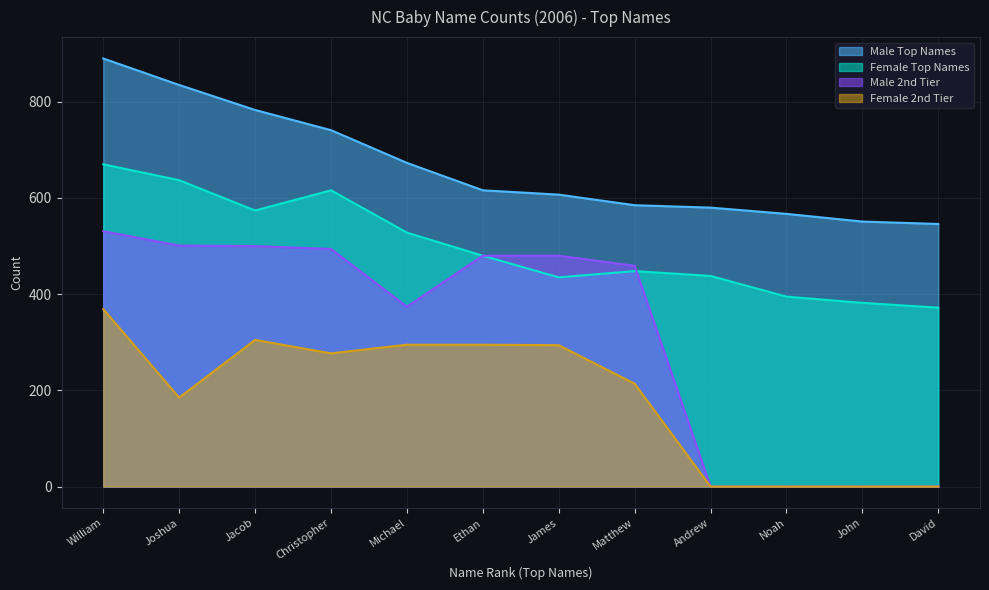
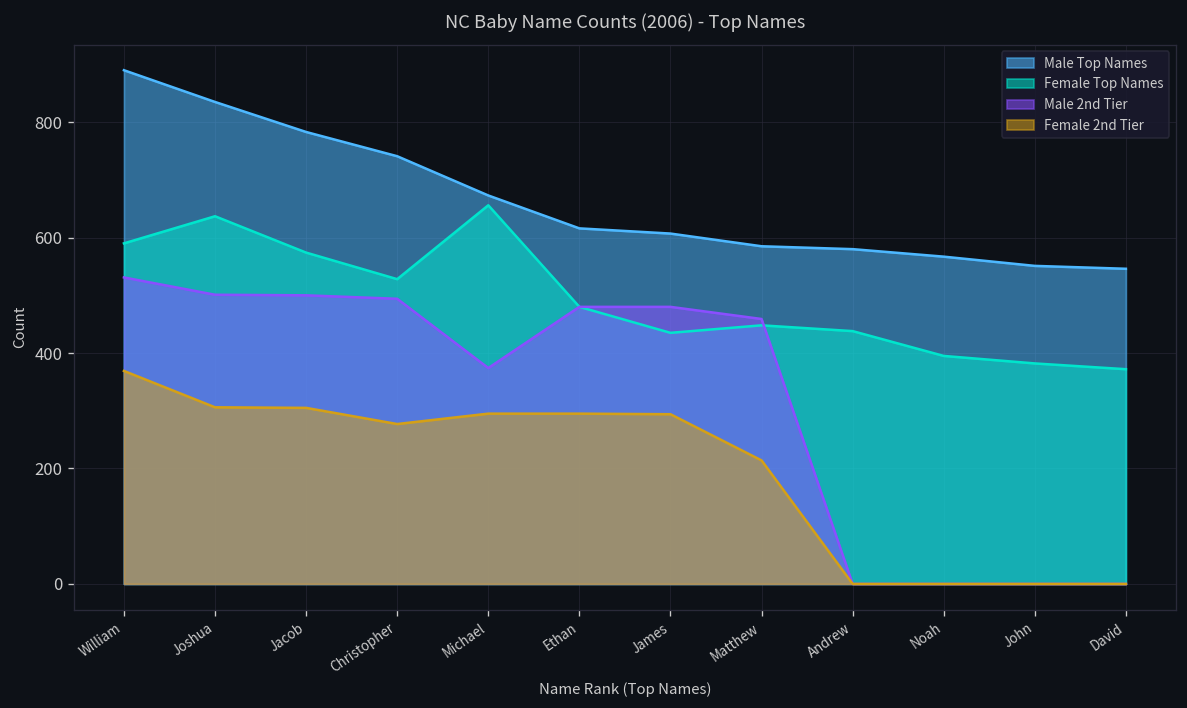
  {
    "Male Top Names": {
      "William": 890,
      "Joshua": 840,
      "Jacob": 780,
      "Christopher": 740,
      "Michael": 670,
      "Ethan": 620,
      "James": 610,
      "Matthew": 590,
      "Andrew": 580,
      "Noah": 570,
      "John": 550,
      "David": 550
    },
    "Female Top Names": {
-     "William": 670,
+     "William": 590,
      "Joshua": 640,
      "Jacob": 570,
-     "Christopher": 620,
-     "Michael": 530,
+     "Christopher": 530,
+     "Michael": 660,
      "James": 440,
      "Matthew": 450,
      "Andrew": 440,
      "Noah": 400,
      "John": 380,
      "David": 370
    },
    "Male 2nd Tier": {
      "William": 530,
      "Joshua": 500,
      "Jacob": 500,
      "Christopher": 490,
      "Michael": 370,
      "James": 480,
      "Matthew": 460
    },
    "Female 2nd Tier": {
      "William": 370,
-     "Joshua": 190,
+     "Joshua": 310,
      "Jacob": 310,
      "Christopher": 280,
      "Michael": 300,
      "Ethan": 300,
      "James": 290,
      "Matthew": 210
    }
  }
